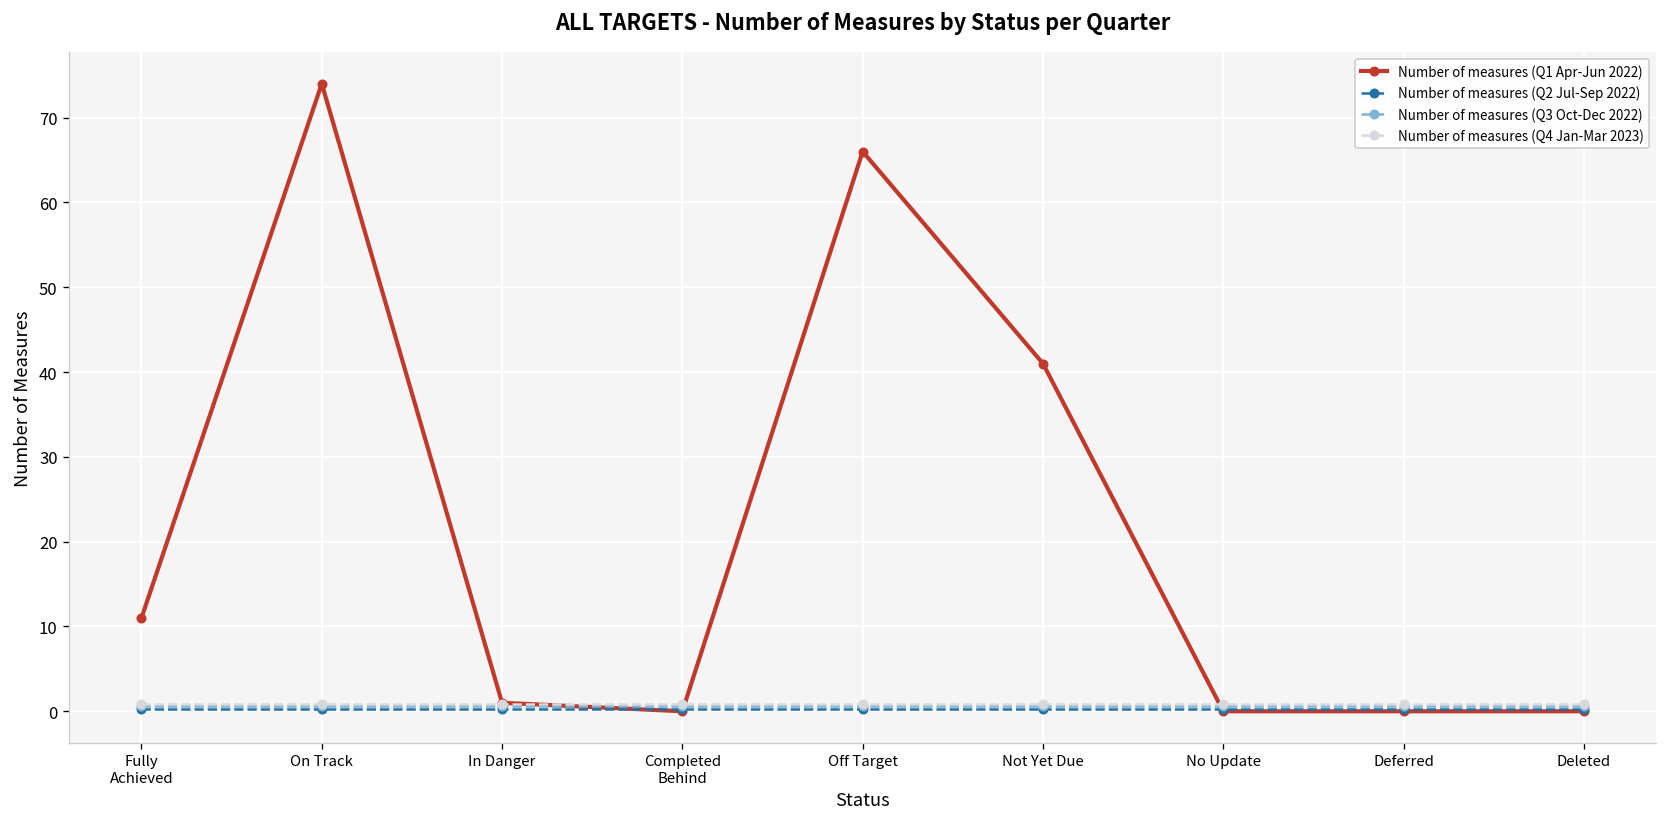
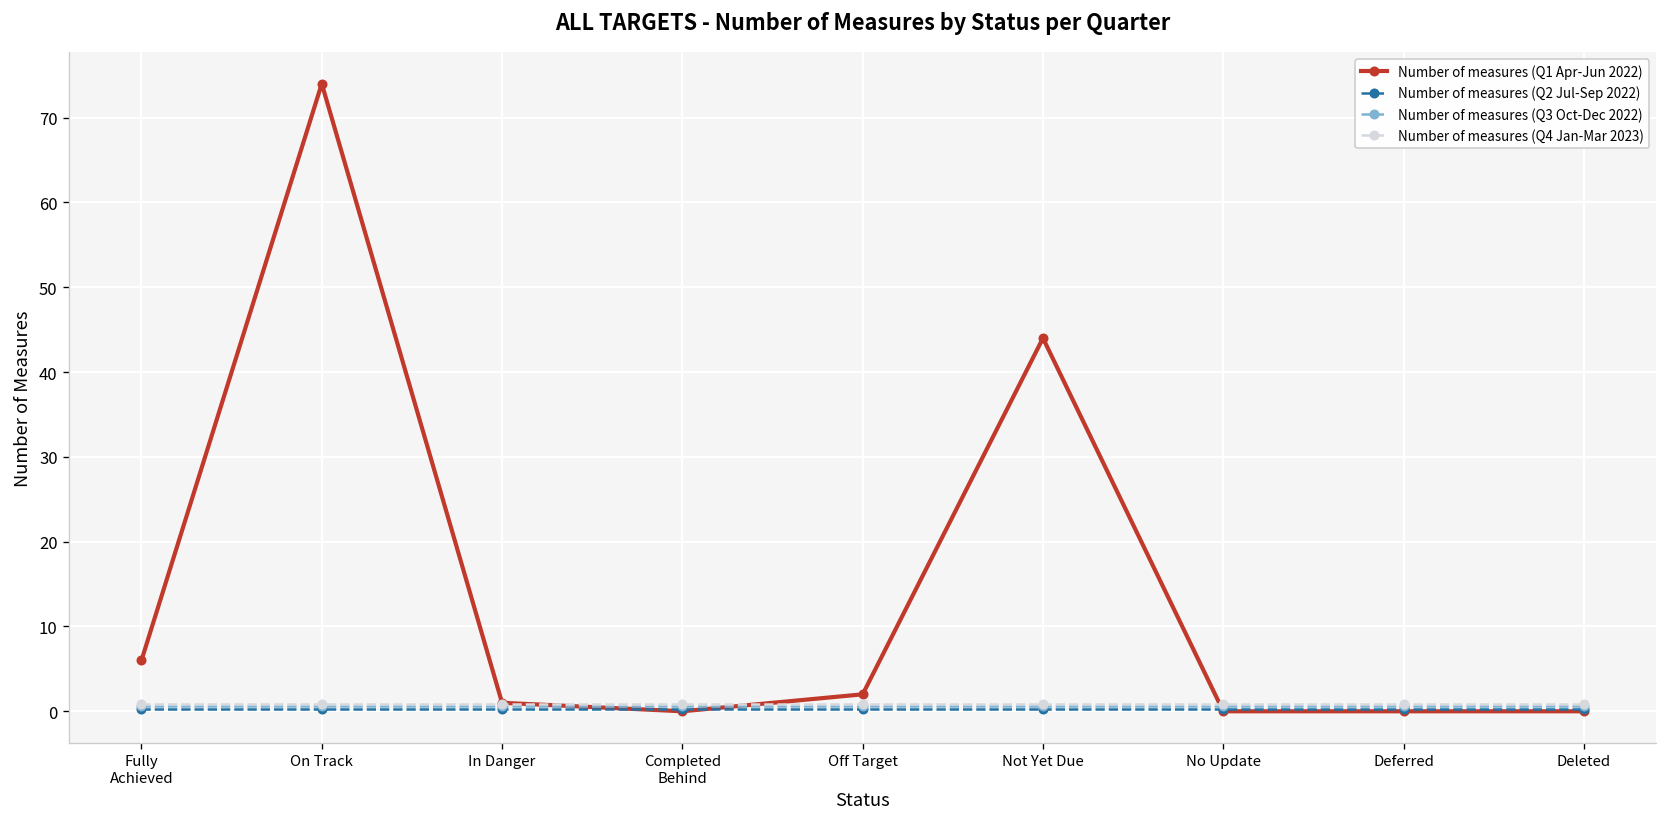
  {
    "Number of measures (Q1 Apr-Jun 2022)": {
-     "Fully Achieved": 11,
+     "Fully Achieved": 6,
      "On Track": 74,
-     "Off Target": 66,
-     "Not Yet Due": 41
+     "Off Target": 2,
+     "Not Yet Due": 44
    }
  }
